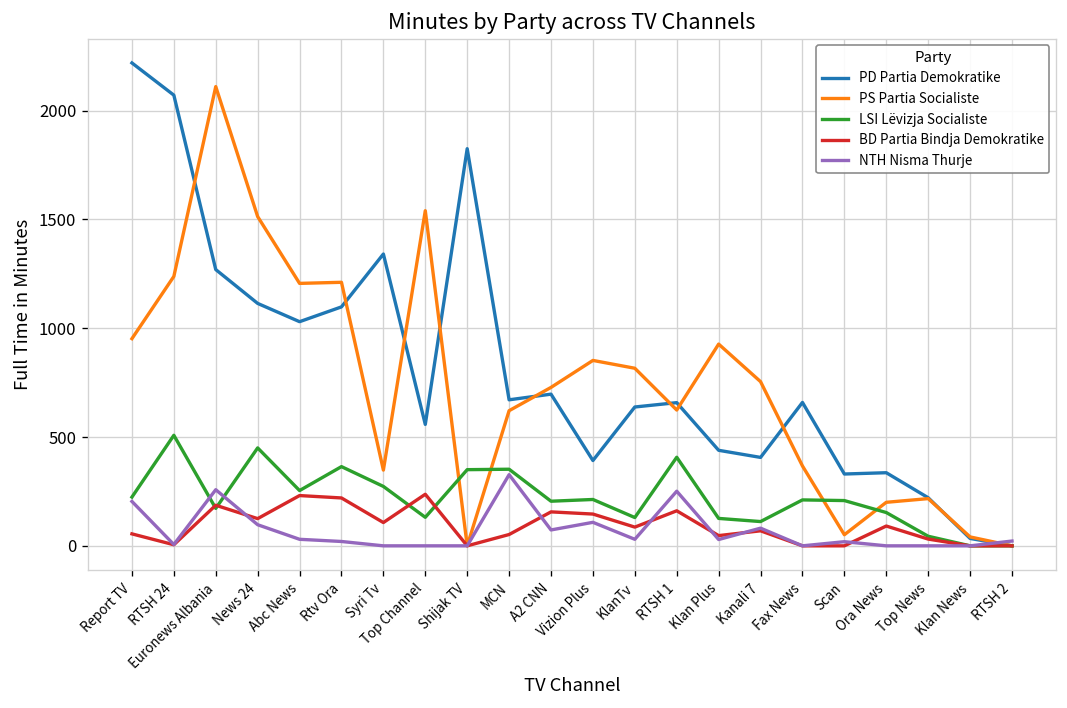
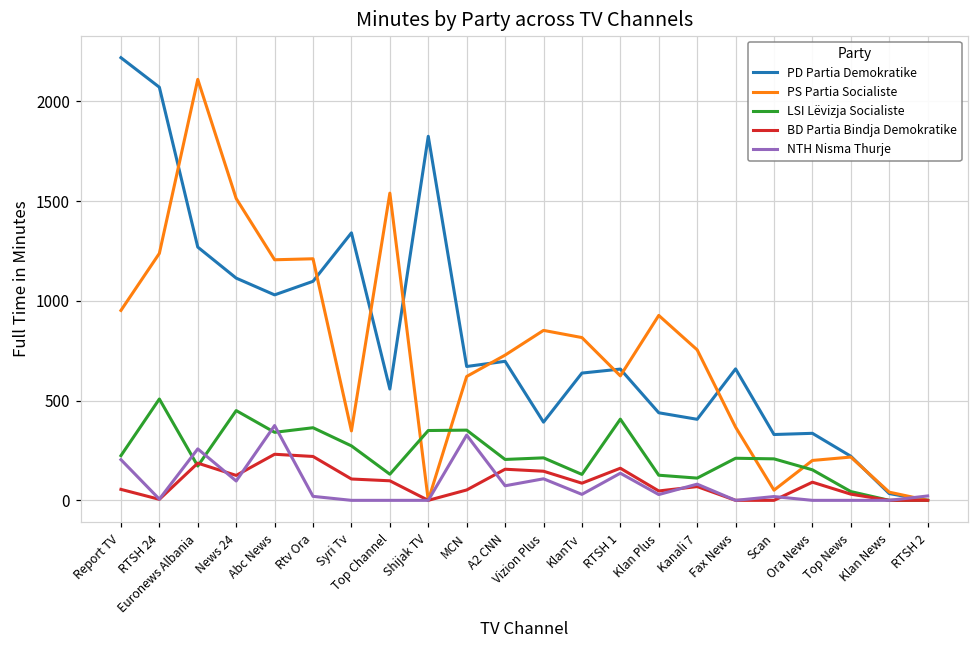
  {
    "PD Partia Demokratike": {
      "Report TV": 2220,
      "RTSH 24": 2070,
      "Euronews Albania": 1270,
      "News 24": 1110,
      "Abc News": 1030,
      "Rtv Ora": 1100,
      "Syri Tv": 1340,
      "Top Channel": 560,
      "Shijak TV": 1830,
      "MCN": 670,
      "A2 CNN": 700,
      "Vizion Plus": 390,
      "KlanTv": 640,
      "RTSH 1": 660,
      "Klan Plus": 440,
      "Kanali 7": 410,
      "Fax News": 660,
      "Scan": 330,
      "Ora News": 340
    },
    "PS Partia Socialiste": {
      "Report TV": 950,
      "RTSH 24": 1240,
      "Euronews Albania": 2110,
      "News 24": 1510,
      "Abc News": 1210,
      "Rtv Ora": 1210,
      "Syri Tv": 350,
      "Top Channel": 1540,
      "MCN": 620,
      "A2 CNN": 730,
      "Vizion Plus": 850,
      "KlanTv": 820,
      "RTSH 1": 620,
      "Klan Plus": 930,
      "Kanali 7": 750,
      "Fax News": 370,
      "Scan": 50,
      "Ora News": 200
    },
    "LSI Lëvizja Socialiste": {
      "Report TV": 220,
      "RTSH 24": 510,
      "Euronews Albania": 170,
      "News 24": 450,
-     "Abc News": 250,
+     "Abc News": 340,
      "Rtv Ora": 360,
      "Syri Tv": 270,
      "Top Channel": 130,
      "Shijak TV": 350,
      "MCN": 350,
      "A2 CNN": 210,
      "Vizion Plus": 210,
      "KlanTv": 130,
      "RTSH 1": 410,
      "Klan Plus": 130,
      "Kanali 7": 110,
      "Fax News": 210,
      "Scan": 210,
      "Ora News": 150
    },
    "BD Partia Bindja Demokratike": {
      "Report TV": 60,
      "Euronews Albania": 190,
      "News 24": 130,
      "Abc News": 230,
      "Rtv Ora": 220,
      "Syri Tv": 110,
-     "Top Channel": 240,
+     "Top Channel": 100,
      "MCN": 50,
      "A2 CNN": 160,
      "Vizion Plus": 150,
      "KlanTv": 90,
      "RTSH 1": 160,
      "Klan Plus": 50,
      "Scan": 0,
      "Ora News": 90
    },
    "NTH Nisma Thurje": {
      "Report TV": 200,
      "Euronews Albania": 260,
      "News 24": 100,
-     "Abc News": 30,
+     "Abc News": 380,
      "Rtv Ora": 20,
      "Syri Tv": 0,
      "Top Channel": 0,
      "MCN": 330,
      "A2 CNN": 70,
      "Vizion Plus": 110,
      "KlanTv": 30,
-     "RTSH 1": 250,
+     "RTSH 1": 140,
      "Klan Plus": 30,
      "Scan": 20,
      "Ora News": 0,
      "Top News": 0,
      "RTSH 2": 20
    }
  }
